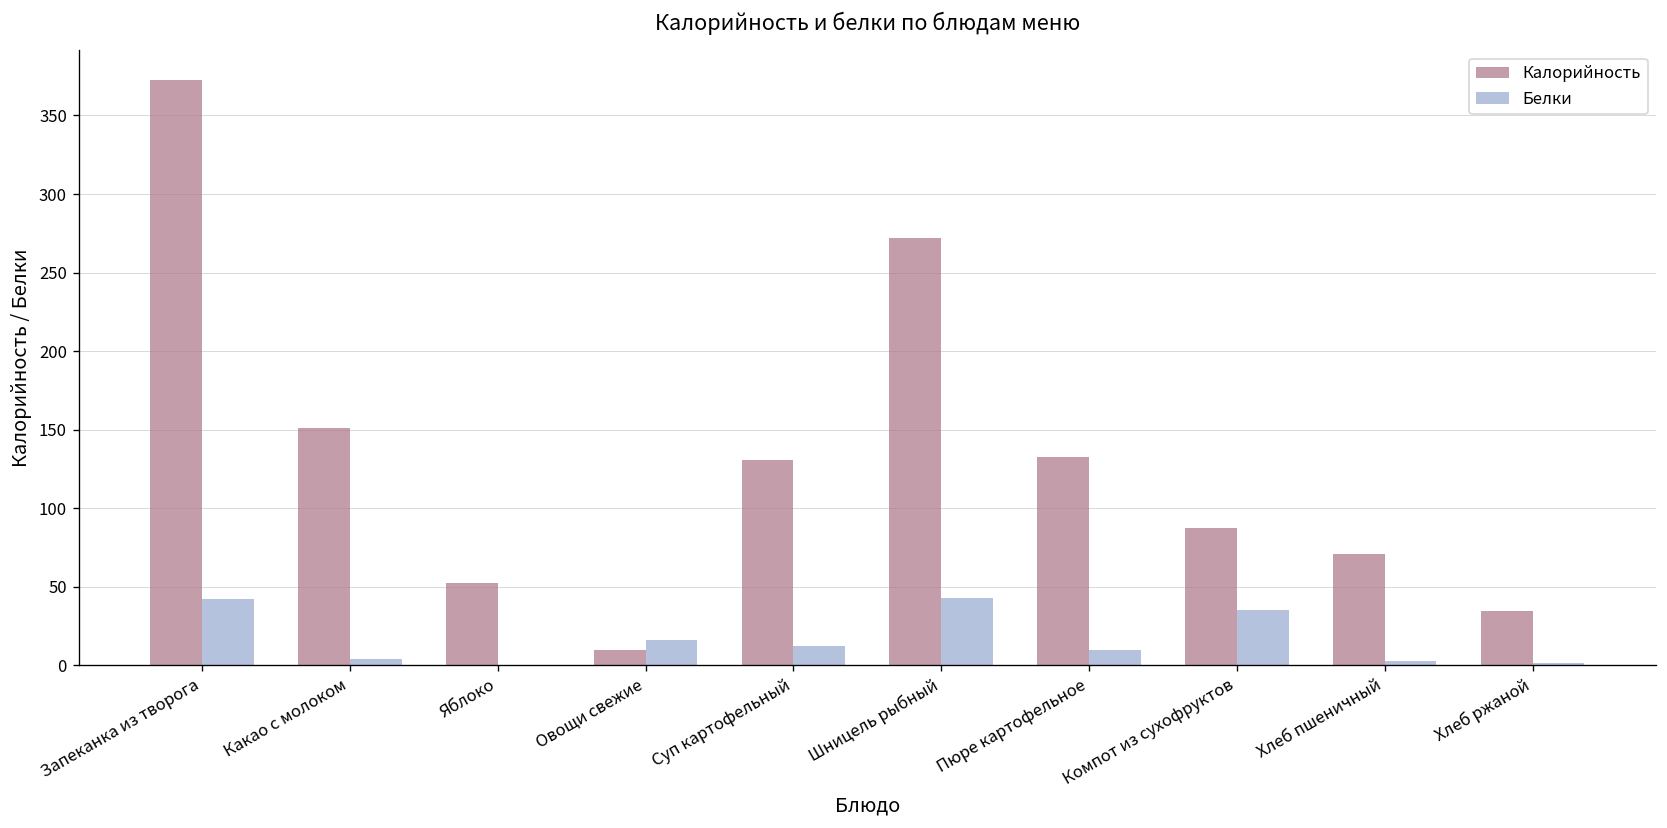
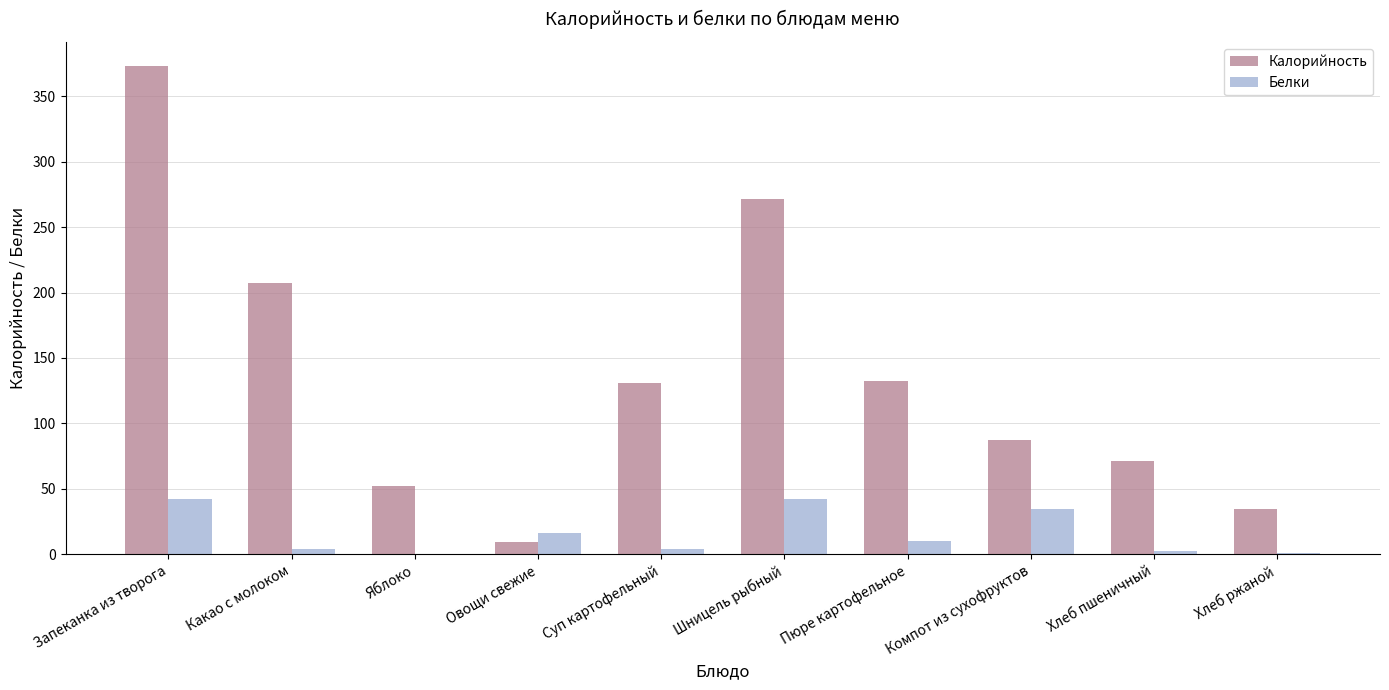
  {
    "Калорийность": {
      "Запеканка из творога": 373,
-     "Какао с молоком": 151,
+     "Какао с молоком": 207,
      "Яблоко": 52,
      "Овощи свежие": 10,
      "Суп картофельный": 131,
      "Шницель рыбный": 272,
      "Пюре картофельное": 133,
      "Компот из сухофруктов": 88,
      "Хлеб пшеничный": 71,
      "Хлеб ржаной": 35
    },
    "Белки": {
      "Запеканка из творога": 42,
      "Какао с молоком": 4,
      "Овощи свежие": 16,
-     "Суп картофельный": 12,
+     "Суп картофельный": 4,
      "Шницель рыбный": 43,
      "Пюре картофельное": 10,
      "Компот из сухофруктов": 35,
      "Хлеб пшеничный": 2
    }
  }
